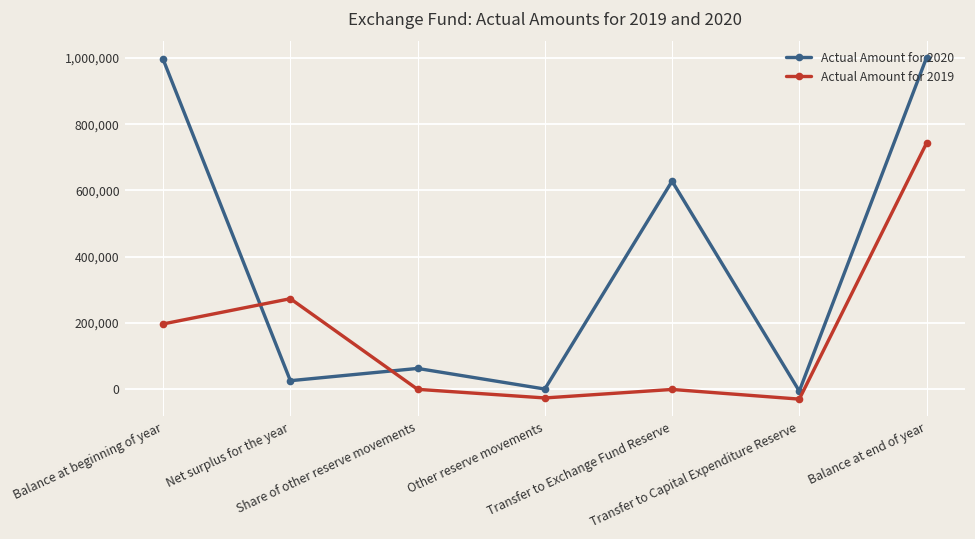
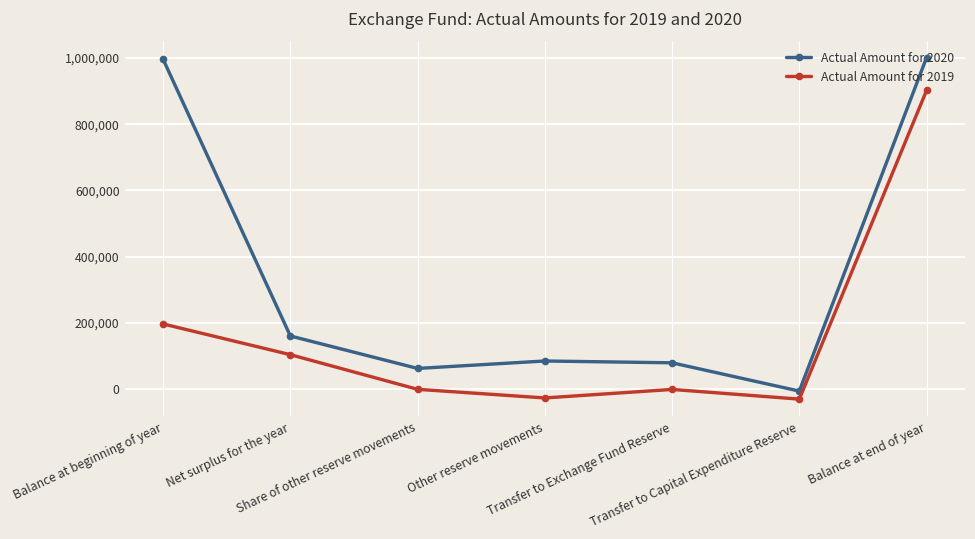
  {
    "Actual Amount for 2020": {
      "Balance at beginning of year": "1,000,000",
-     "Net surplus for the year": "30,000",
+     "Net surplus for the year": "160,000",
      "Share of other reserve movements": "60,000",
-     "Other reserve movements": "0",
-     "Transfer to Exchange Fund Reserve": "630,000",
+     "Other reserve movements": "80,000",
+     "Transfer to Exchange Fund Reserve": "80,000",
      "Transfer to Capital Expenditure Reserve": "-10,000",
      "Balance at end of year": "1,000,000"
    },
    "Actual Amount for 2019": {
      "Balance at beginning of year": "200,000",
-     "Net surplus for the year": "270,000",
+     "Net surplus for the year": "100,000",
      "Share of other reserve movements": "0",
      "Other reserve movements": "-30,000",
      "Transfer to Exchange Fund Reserve": "0",
      "Transfer to Capital Expenditure Reserve": "-30,000",
-     "Balance at end of year": "740,000"
+     "Balance at end of year": "900,000"
    }
  }
